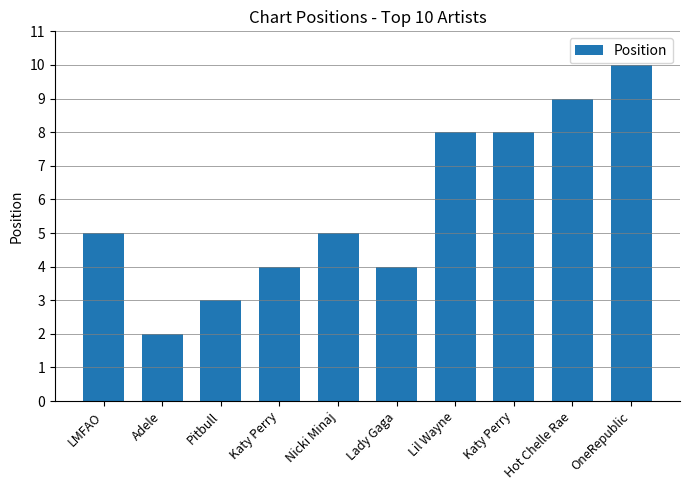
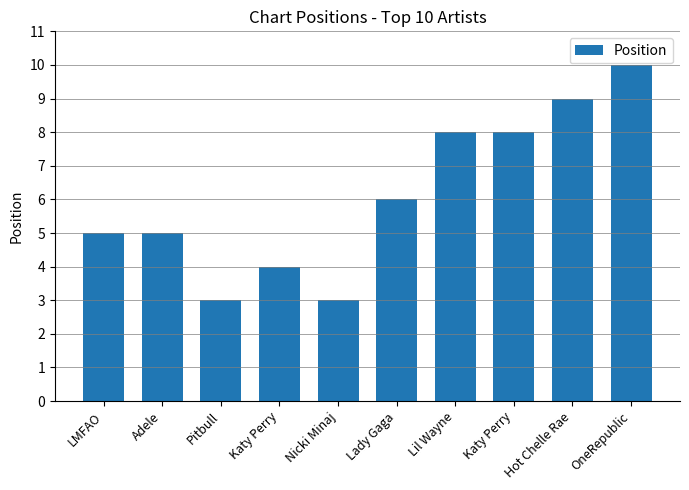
  {
    "LMFAO": 5,
-   "Adele": 2,
+   "Adele": 5,
    "Pitbull": 3,
-   "Nicki Minaj": 5,
-   "Lady Gaga": 4,
+   "Nicki Minaj": 3,
+   "Lady Gaga": 6,
    "Lil Wayne": 8,
    "Hot Chelle Rae": 9,
    "OneRepublic": 10
  }
